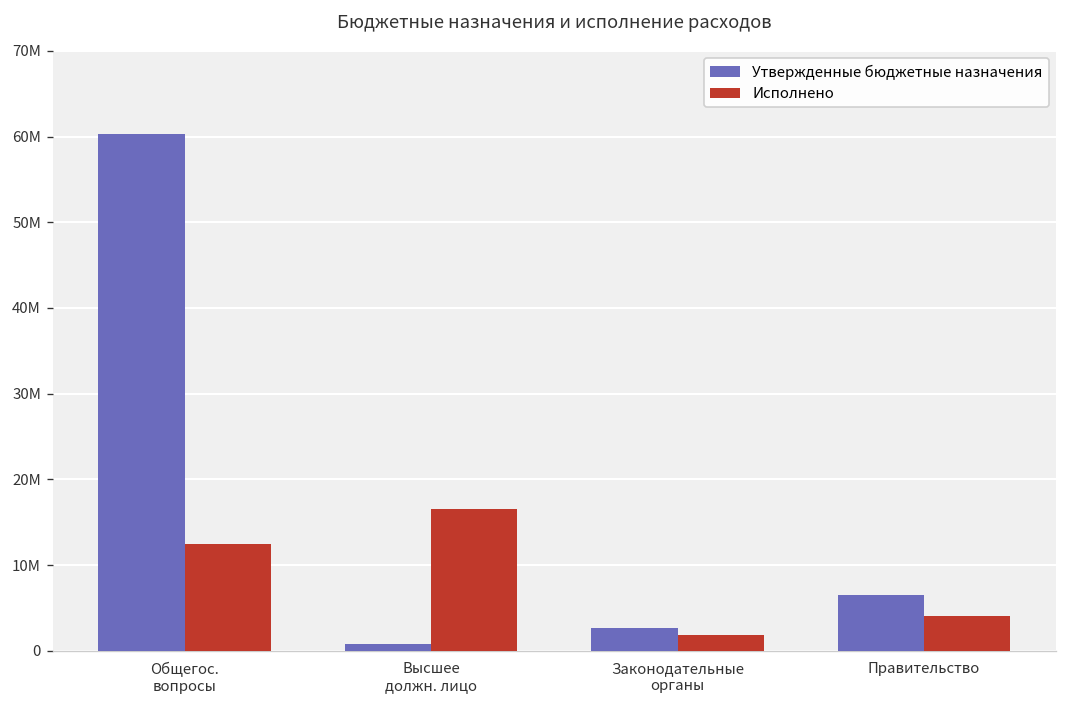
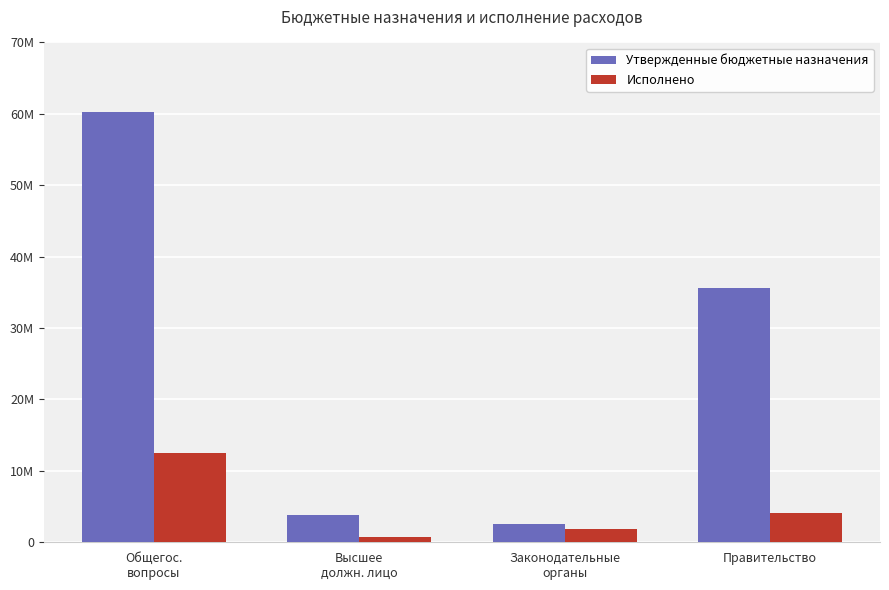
  {
    "Утвержденные бюджетные назначения": {
      "Общегос. вопросы": 60000000,
-     "Высшее должн. лицо": 1000000,
+     "Высшее должн. лицо": 4000000,
      "Законодательные органы": 3000000,
-     "Правительство": 7000000
+     "Правительство": 36000000
    },
    "Исполнено": {
      "Общегос. вопросы": 12000000,
-     "Высшее должн. лицо": 17000000,
+     "Высшее должн. лицо": 1000000,
      "Законодательные органы": 2000000,
      "Правительство": 4000000
    }
  }
